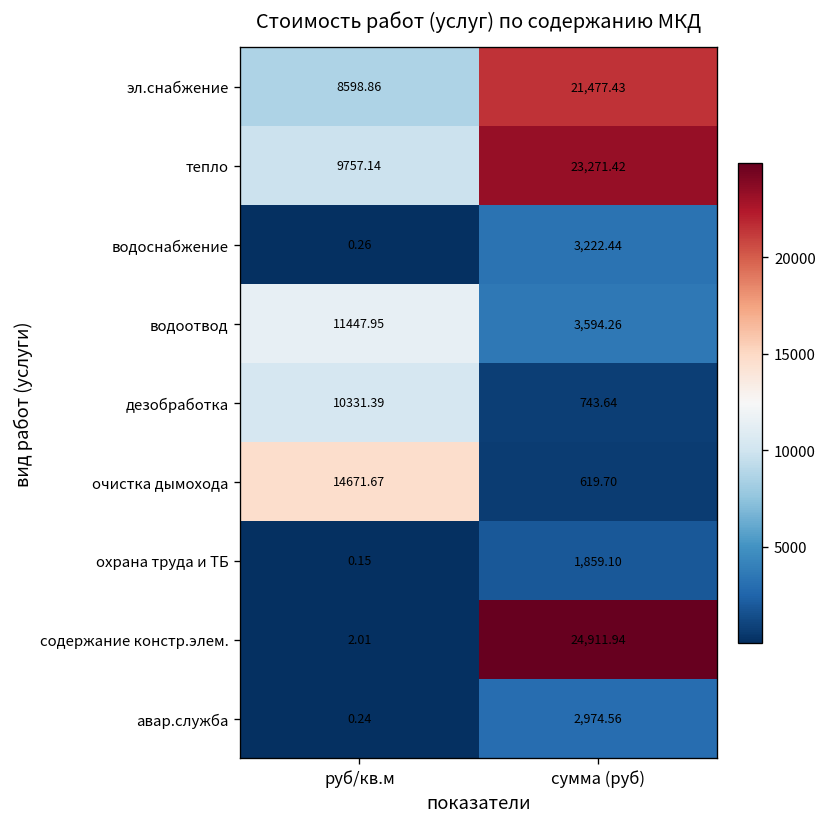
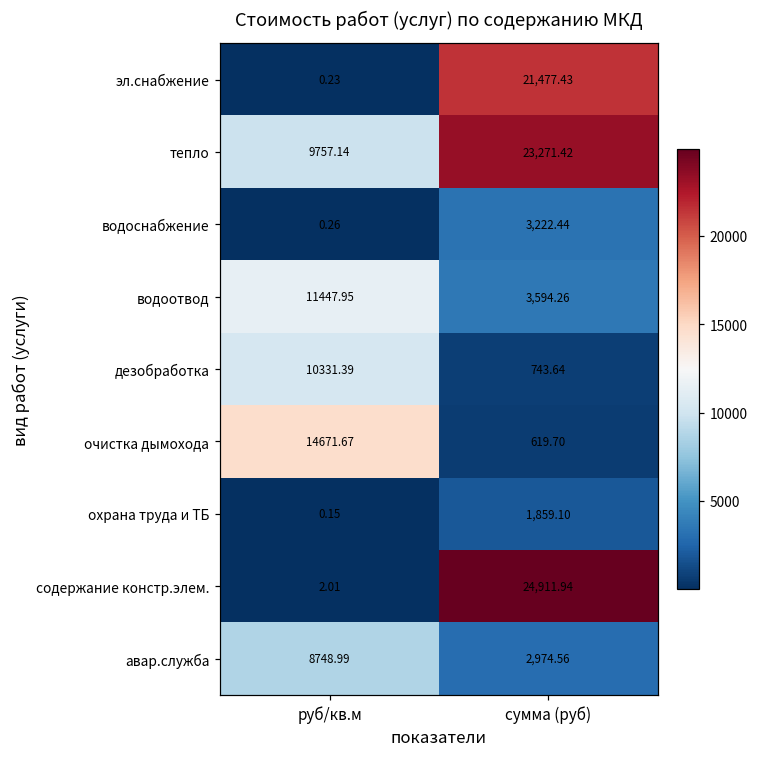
  {
    "эл.снабжение": {
-     "руб/кв.м": "8598.86",
+     "руб/кв.м": "0.23",
      "сумма (руб)": "21,477.43"
    },
    "тепло": {
      "руб/кв.м": "9757.14",
      "сумма (руб)": "23,271.42"
    },
    "водоснабжение": {
      "руб/кв.м": "0.26",
      "сумма (руб)": "3,222.44"
    },
    "водоотвод": {
      "руб/кв.м": "11447.95",
      "сумма (руб)": "3,594.26"
    },
    "дезобработка": {
      "руб/кв.м": "10331.39",
      "сумма (руб)": "743.64"
    },
    "очистка дымохода": {
      "руб/кв.м": "14671.67",
      "сумма (руб)": "619.70"
    },
    "охрана труда и ТБ": {
      "руб/кв.м": "0.15",
      "сумма (руб)": "1,859.10"
    },
    "содержание констр.элем.": {
      "руб/кв.м": "2.01",
      "сумма (руб)": "24,911.94"
    },
    "авар.служба": {
-     "руб/кв.м": "0.24",
+     "руб/кв.м": "8748.99",
      "сумма (руб)": "2,974.56"
    }
  }
